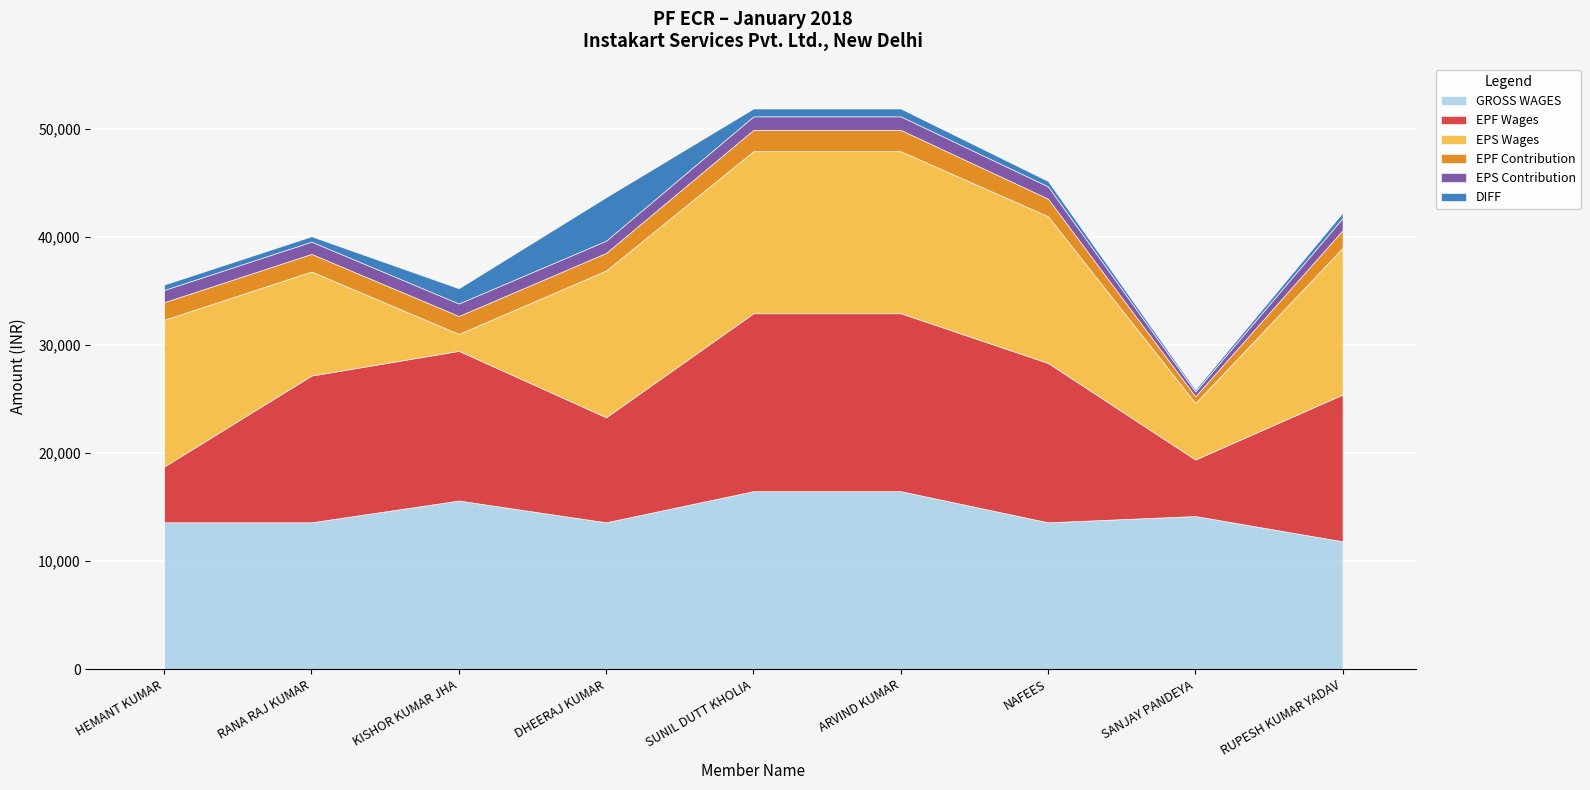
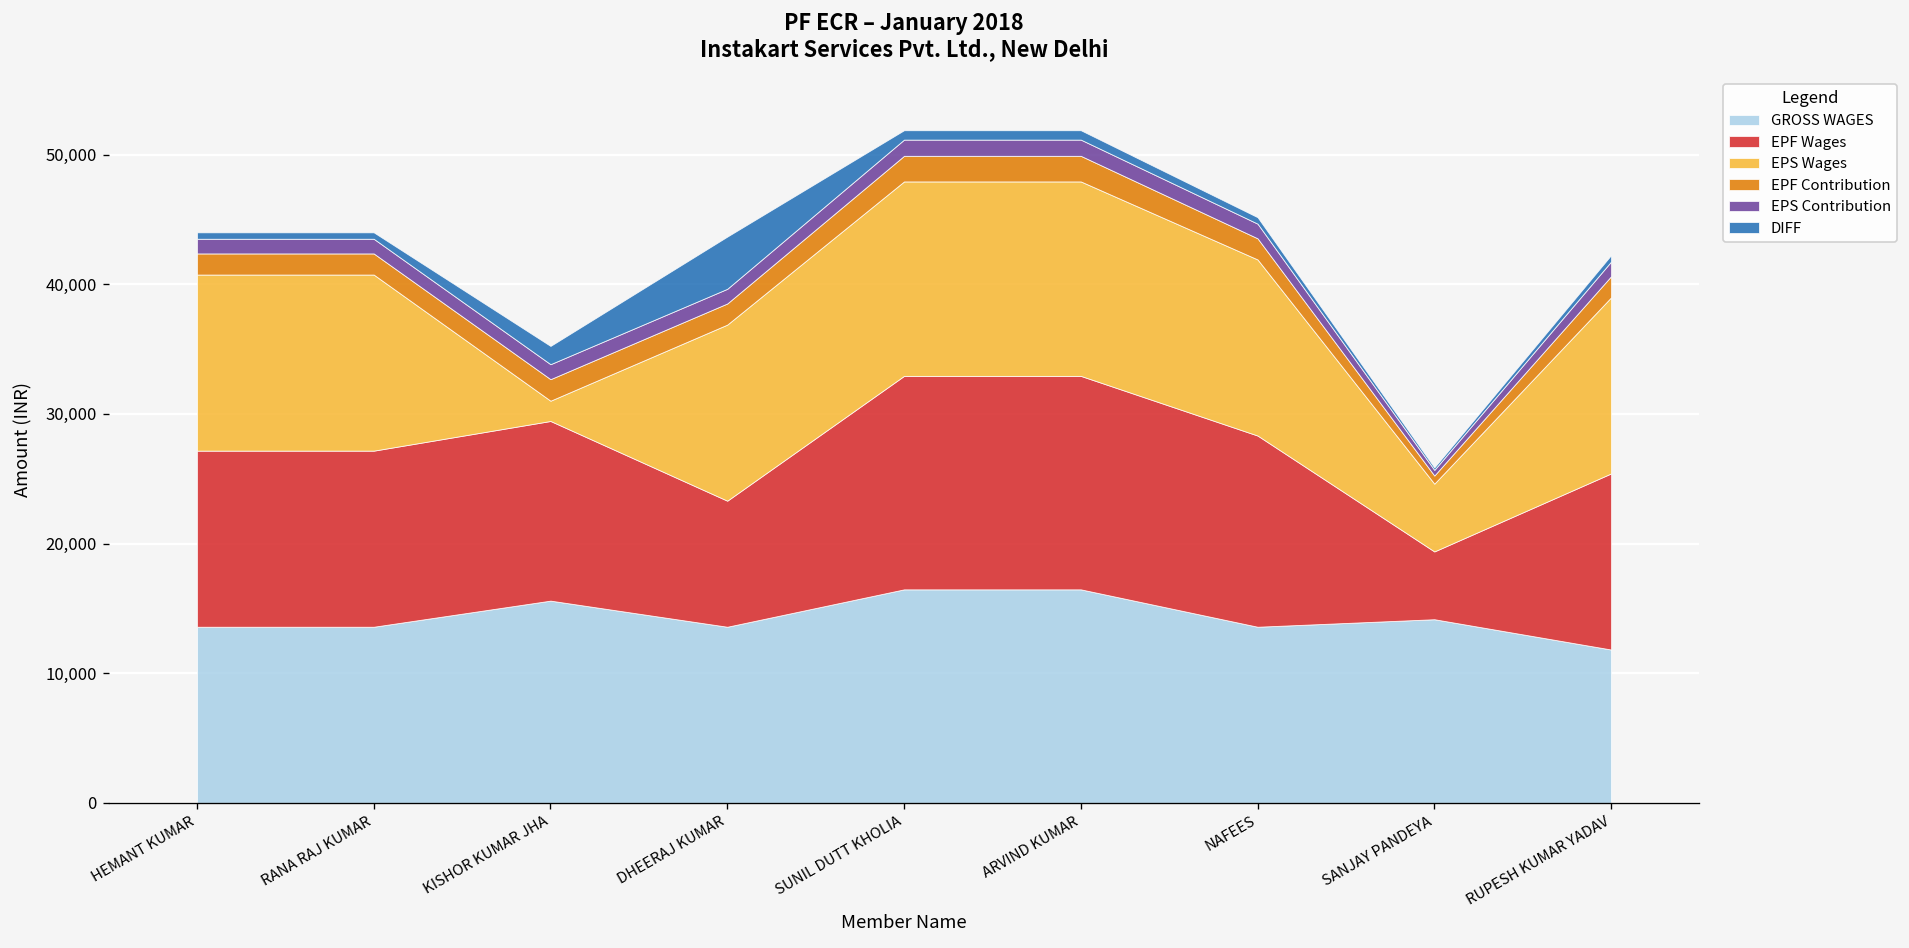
  {
    "GROSS WAGES": {
      "HEMANT KUMAR": "13,600",
      "RANA RAJ KUMAR": "13,600",
      "KISHOR KUMAR JHA": "15,600",
      "DHEERAJ KUMAR": "13,600",
      "SUNIL DUTT KHOLIA": "16,500",
      "ARVIND KUMAR": "16,500",
      "NAFEES": "13,600",
      "SANJAY PANDEYA": "14,200",
      "RUPESH KUMAR YADAV": "11,800"
    },
    "EPF Wages": {
-     "HEMANT KUMAR": "5,200",
+     "HEMANT KUMAR": "13,600",
      "RANA RAJ KUMAR": "13,600",
      "KISHOR KUMAR JHA": "13,900",
      "DHEERAJ KUMAR": "9,700",
      "SUNIL DUTT KHOLIA": "16,500",
      "ARVIND KUMAR": "16,500",
      "NAFEES": "14,800",
      "SANJAY PANDEYA": "5,200",
      "RUPESH KUMAR YADAV": "13,600"
    },
    "EPS Wages": {
      "HEMANT KUMAR": "13,600",
-     "RANA RAJ KUMAR": "9,600",
+     "RANA RAJ KUMAR": "13,600",
      "KISHOR KUMAR JHA": "1,600",
      "DHEERAJ KUMAR": "13,600",
      "SUNIL DUTT KHOLIA": "15,000",
      "ARVIND KUMAR": "15,000",
      "NAFEES": "13,600",
      "SANJAY PANDEYA": "5,200",
      "RUPESH KUMAR YADAV": "13,600"
    },
    "EPF Contribution": {
      "HEMANT KUMAR": "1,600",
      "RANA RAJ KUMAR": "1,600",
      "KISHOR KUMAR JHA": "1,700",
      "DHEERAJ KUMAR": "1,600",
      "SUNIL DUTT KHOLIA": "2,000",
      "ARVIND KUMAR": "2,000",
      "NAFEES": "1,600",
      "SANJAY PANDEYA": "600",
      "RUPESH KUMAR YADAV": "1,600"
    },
    "EPS Contribution": {
      "HEMANT KUMAR": "1,100",
      "RANA RAJ KUMAR": "1,100",
      "KISHOR KUMAR JHA": "1,200",
      "DHEERAJ KUMAR": "1,100",
      "SUNIL DUTT KHOLIA": "1,300",
      "ARVIND KUMAR": "1,300",
      "NAFEES": "1,100",
      "RUPESH KUMAR YADAV": "1,100"
    },
    "DIFF": {
      "HEMANT KUMAR": "500",
      "RANA RAJ KUMAR": "500",
      "KISHOR KUMAR JHA": "1,400",
      "DHEERAJ KUMAR": "4,000",
      "SUNIL DUTT KHOLIA": "700",
      "ARVIND KUMAR": "700",
      "NAFEES": "500",
      "RUPESH KUMAR YADAV": "500"
    }
  }
